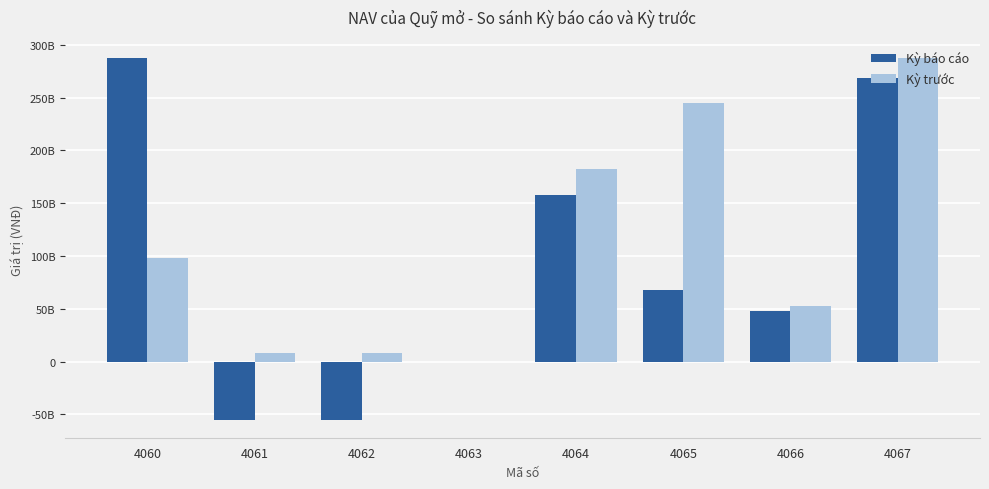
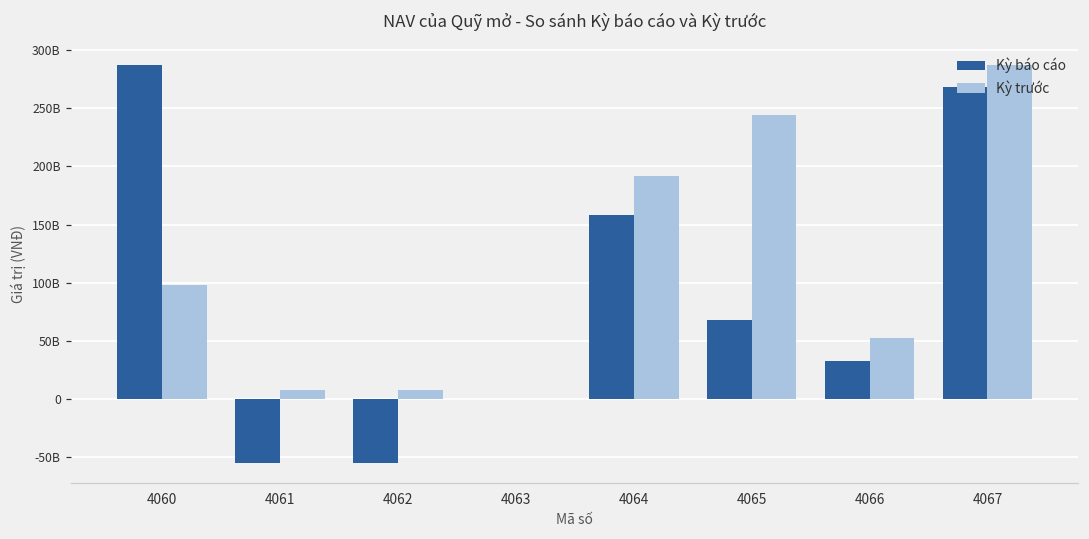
  {
    "Kỳ báo cáo": {
      "4060": 287000000000,
      "4061": -55000000000,
      "4062": -55000000000,
      "4063": 0,
      "4064": 158000000000,
      "4065": 68000000000,
-     "4066": 48000000000,
+     "4066": 33000000000,
      "4067": 268000000000
    },
    "Kỳ trước": {
      "4060": 98000000000,
      "4061": 8000000000,
      "4062": 8000000000,
      "4063": 0,
-     "4064": 182000000000,
+     "4064": 192000000000,
      "4065": 244000000000,
      "4066": 53000000000,
      "4067": 287000000000
    }
  }
